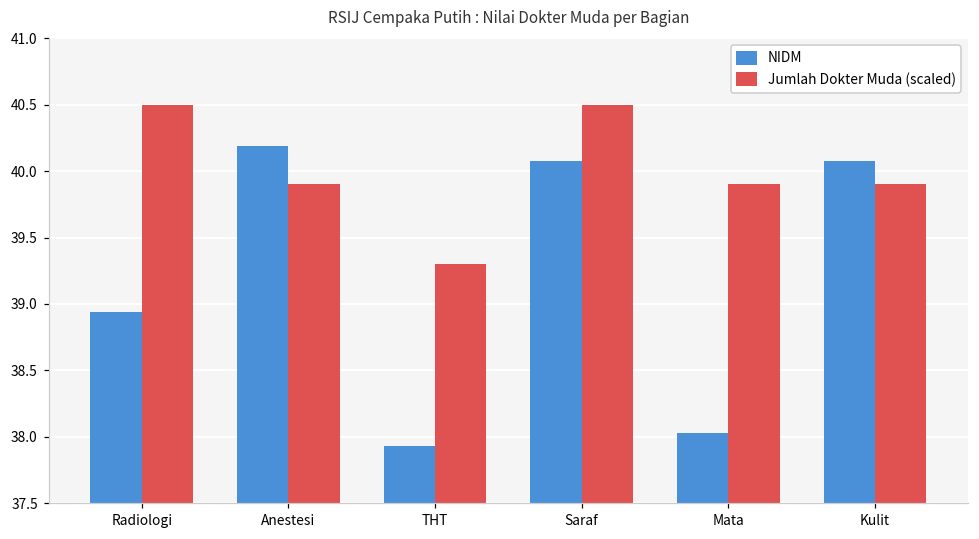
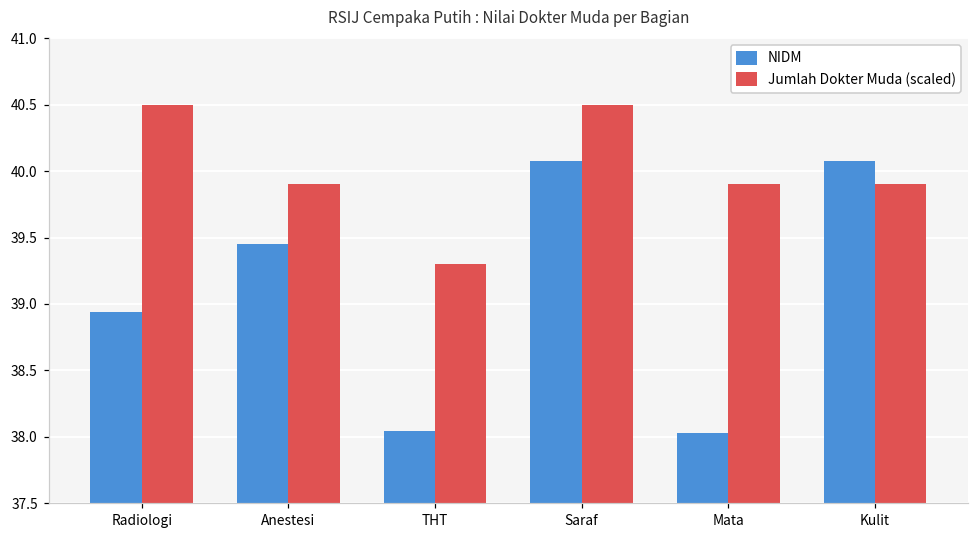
  {
    "NIDM": {
      "Radiologi": 38.94,
-     "Anestesi": 40.19,
-     "THT": 37.93,
+     "Anestesi": 39.45,
+     "THT": 38.04,
      "Saraf": 40.08,
      "Mata": 38.03,
      "Kulit": 40.08
    },
    "Jumlah Dokter Muda (scaled)": {
      "Radiologi": 40.50,
      "Anestesi": 39.90,
      "THT": 39.30,
      "Saraf": 40.50,
      "Mata": 39.90,
      "Kulit": 39.90
    }
  }
